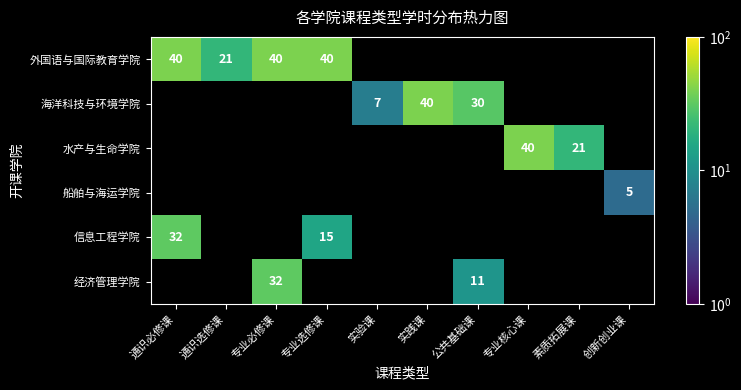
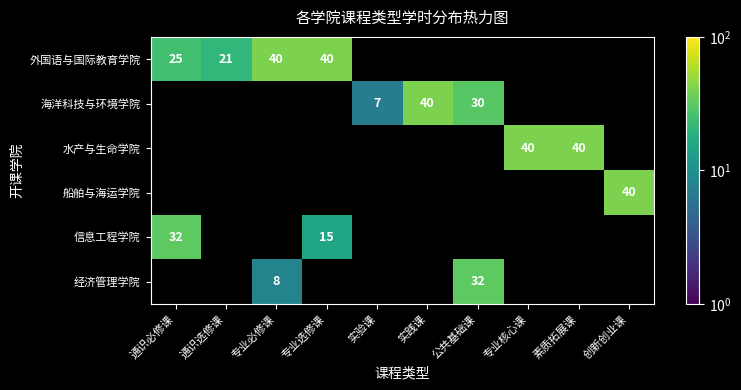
  {
    "外国语与国际教育学院": {
-     "通识必修课": 40,
+     "通识必修课": 25,
      "通识选修课": 21,
      "专业必修课": 40,
      "专业选修课": 40
    },
    "海洋科技与环境学院": {
      "实验课": 7,
      "实践课": 40,
      "公共基础课": 30
    },
    "水产与生命学院": {
      "专业核心课": 40,
-     "素质拓展课": 21
+     "素质拓展课": 40
    },
    "船舶与海运学院": {
-     "创新创业课": 5
+     "创新创业课": 40
    },
    "信息工程学院": {
      "通识必修课": 32,
      "专业选修课": 15
    },
    "经济管理学院": {
-     "专业必修课": 32,
-     "公共基础课": 11
+     "专业必修课": 8,
+     "公共基础课": 32
    }
  }
